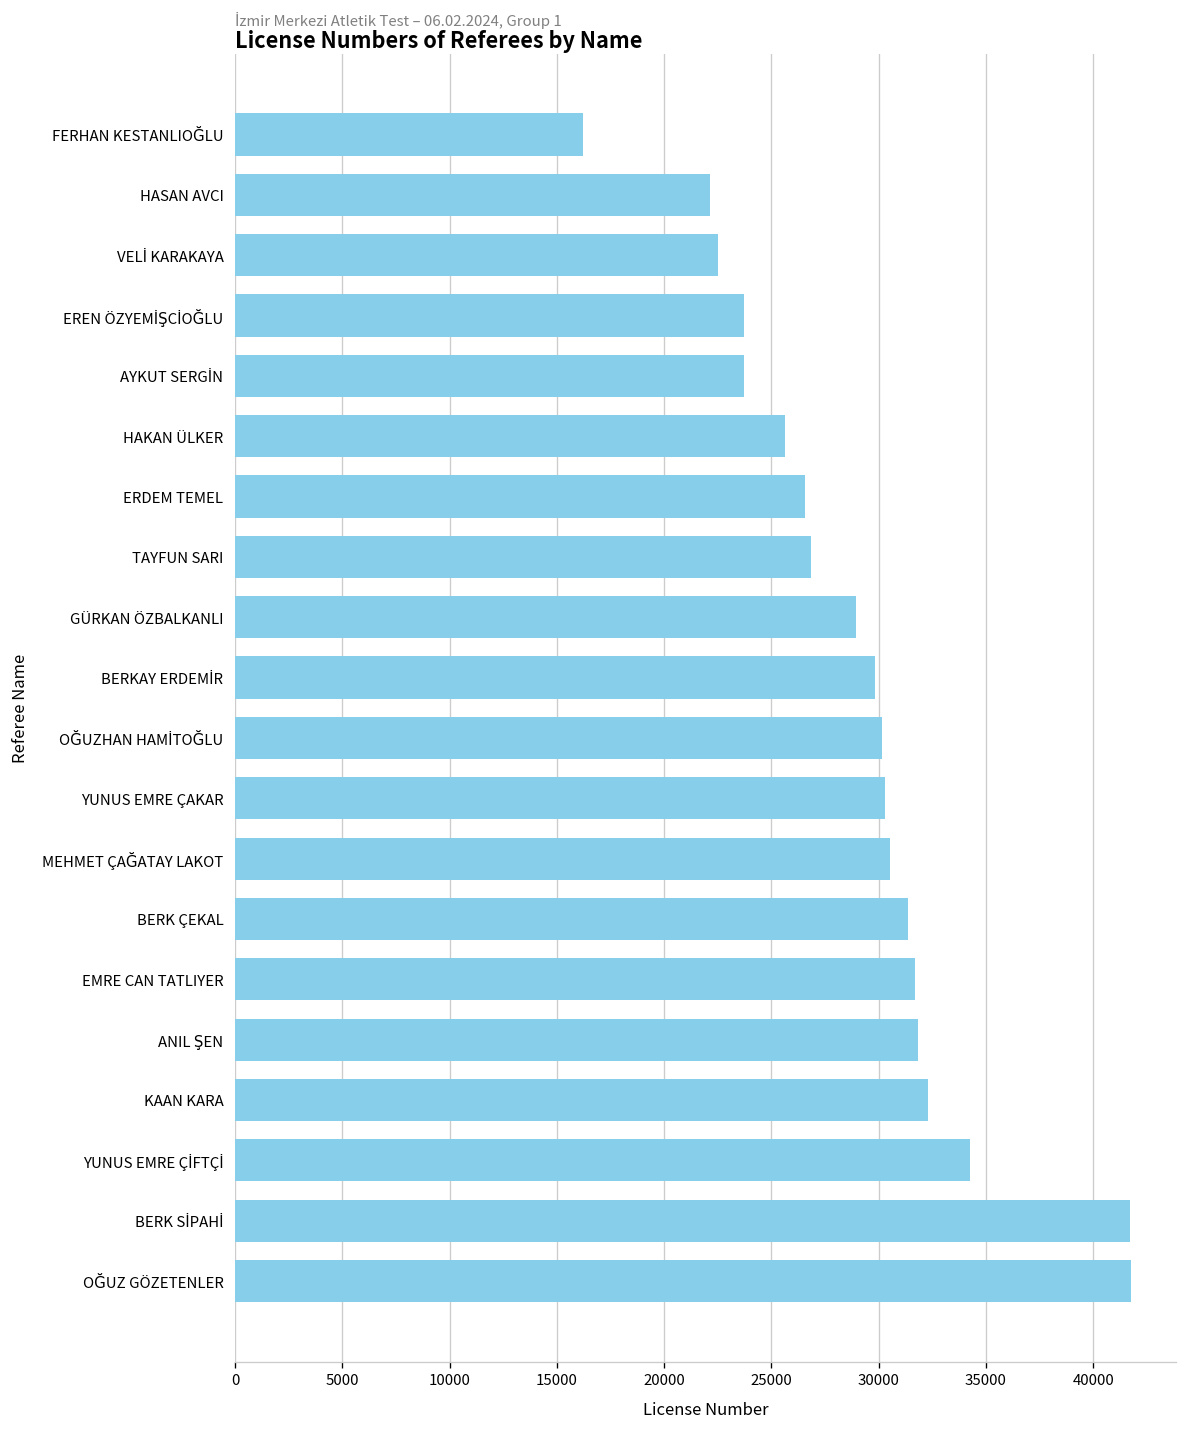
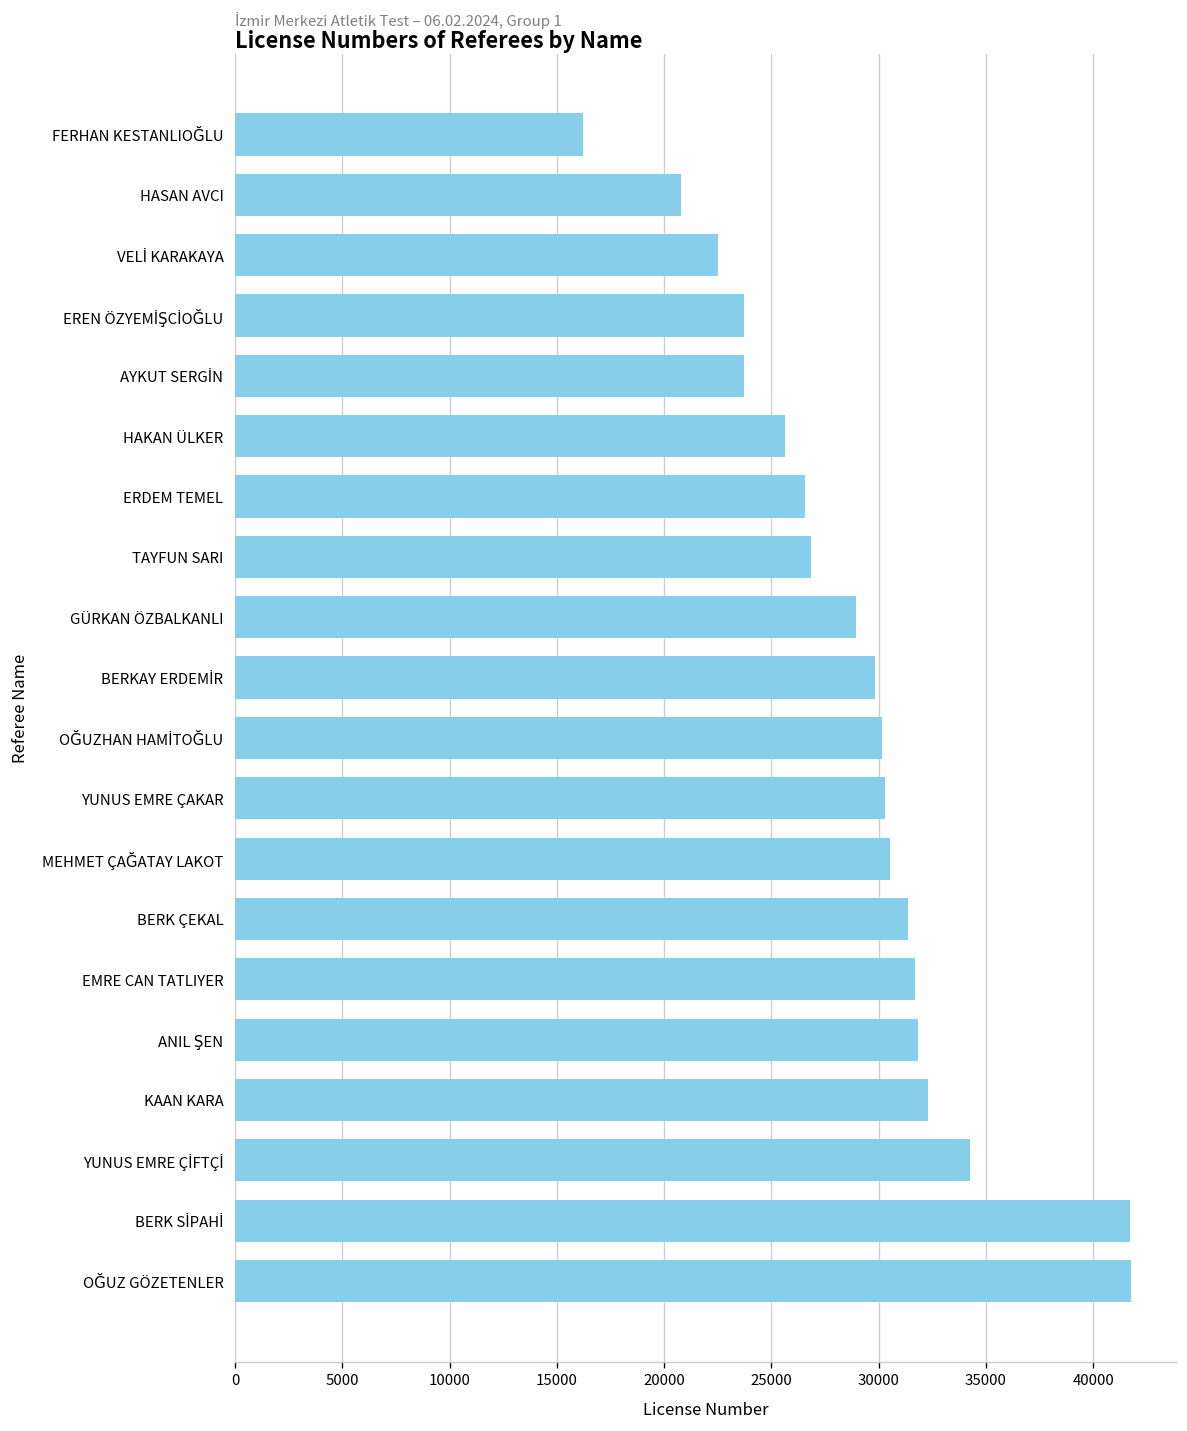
  {
    "FERHAN KESTANLIOĞLU": 16200,
-   "HASAN AVCI": 22100,
+   "HASAN AVCI": 20800,
    "VELİ KARAKAYA": 22500,
    "EREN ÖZYEMİŞCİOĞLU": 23700,
    "AYKUT SERGİN": 23700,
    "HAKAN ÜLKER": 25600,
    "ERDEM TEMEL": 26600,
    "TAYFUN SARI": 26800,
    "GÜRKAN ÖZBALKANLI": 28900,
    "BERKAY ERDEMİR": 29800,
    "OĞUZHAN HAMİTOĞLU": 30200,
    "YUNUS EMRE ÇAKAR": 30300,
    "MEHMET ÇAĞATAY LAKOT": 30500,
    "BERK ÇEKAL": 31400,
    "EMRE CAN TATLIYER": 31700,
    "ANIL ŞEN": 31800,
    "KAAN KARA": 32300,
    "YUNUS EMRE ÇİFTÇİ": 34200,
    "BERK SİPAHİ": 41700,
    "OĞUZ GÖZETENLER": 41800
  }
